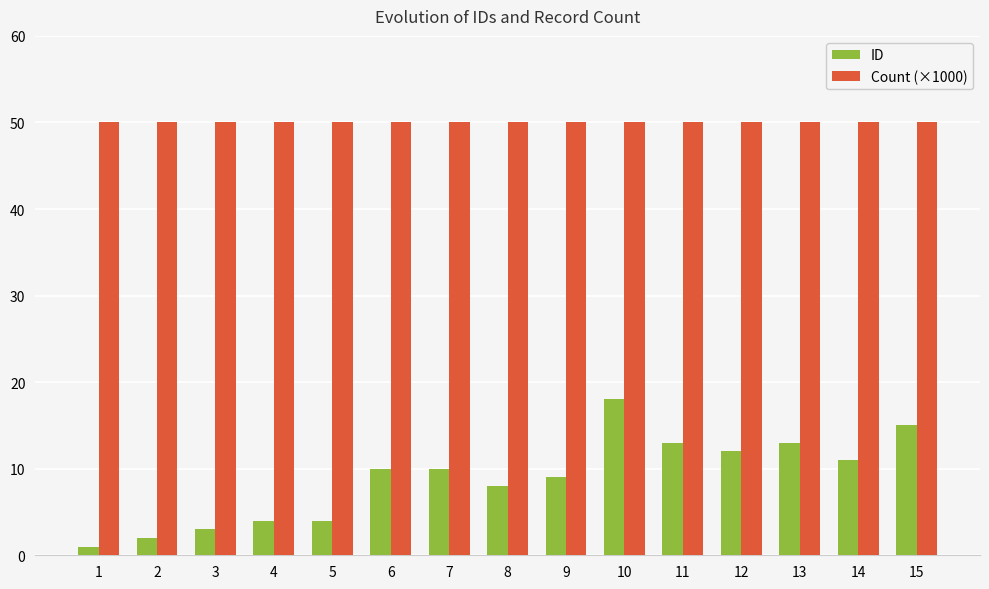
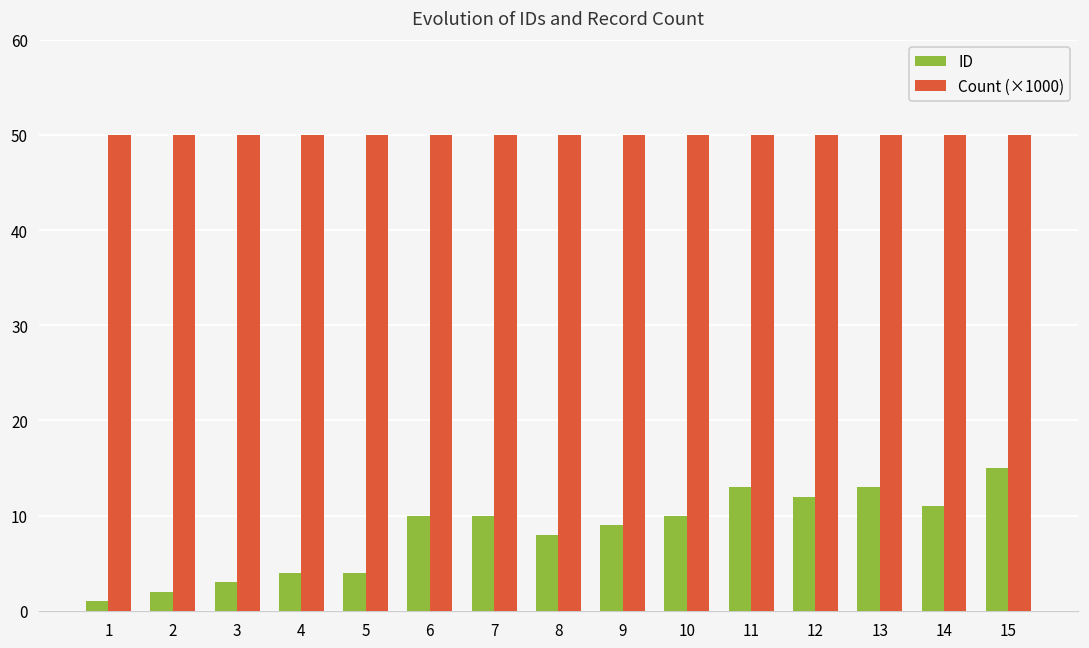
  {
    "ID": {
      "1": 1,
      "2": 2,
      "3": 3,
      "4": 4,
      "5": 4,
      "6": 10,
      "7": 10,
      "8": 8,
      "9": 9,
-     "10": 18,
+     "10": 10,
      "11": 13,
      "12": 12,
      "13": 13,
      "14": 11,
      "15": 15
    },
    "Count (×1000)": {
      "1": 50,
      "2": 50,
      "3": 50,
      "4": 50,
      "5": 50,
      "6": 50,
      "7": 50,
      "8": 50,
      "9": 50,
      "10": 50,
      "11": 50,
      "12": 50,
      "13": 50,
      "14": 50,
      "15": 50
    }
  }
